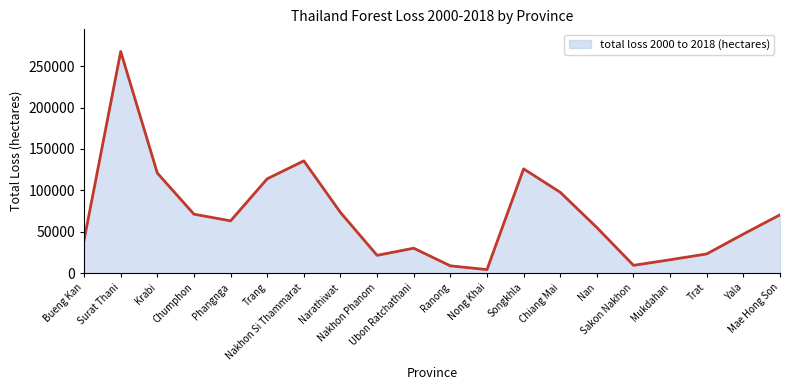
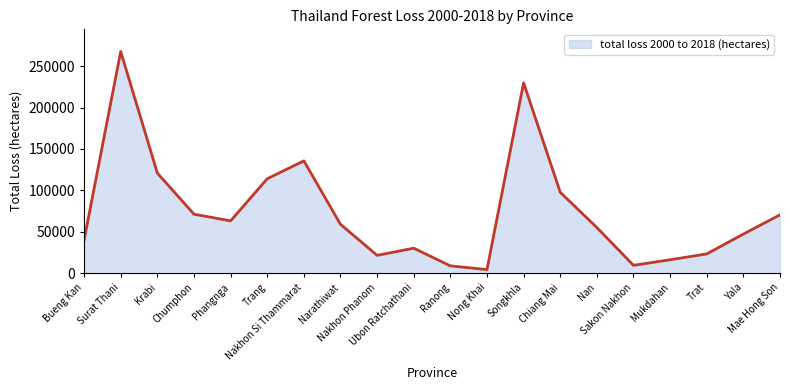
  {
    "Bueng Kan": 40000,
    "Surat Thani": 270000,
    "Krabi": 120000,
    "Chumphon": 70000,
    "Phangnga": 60000,
    "Trang": 110000,
    "Nakhon Si Thammarat": 140000,
-   "Narathiwat": 70000,
+   "Narathiwat": 60000,
    "Nakhon Phanom": 20000,
    "Ubon Ratchathani": 30000,
    "Ranong": 10000,
    "Nong Khai": 0,
-   "Songkhla": 130000,
+   "Songkhla": 230000,
    "Chiang Mai": 100000,
    "Nan": 60000,
    "Sakon Nakhon": 10000,
    "Mukdahan": 20000,
    "Trat": 20000,
    "Yala": 50000,
    "Mae Hong Son": 70000
  }
